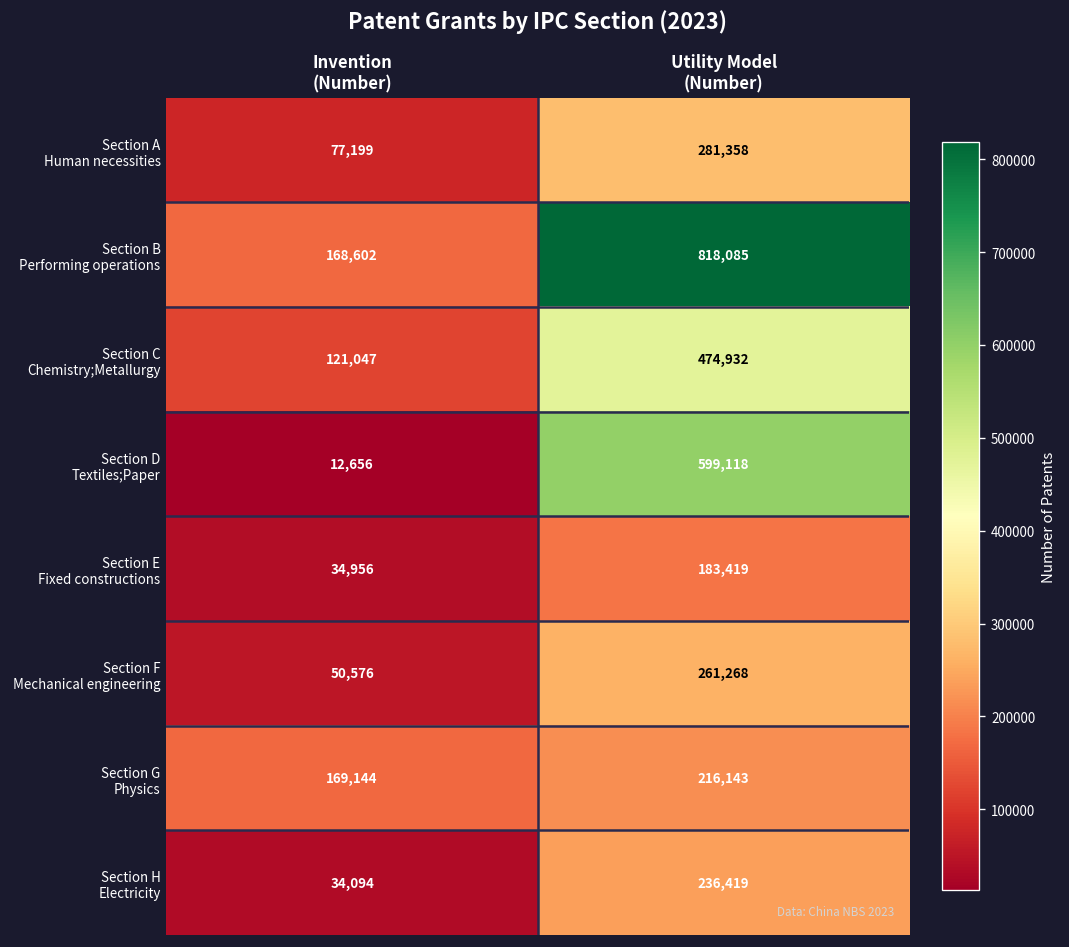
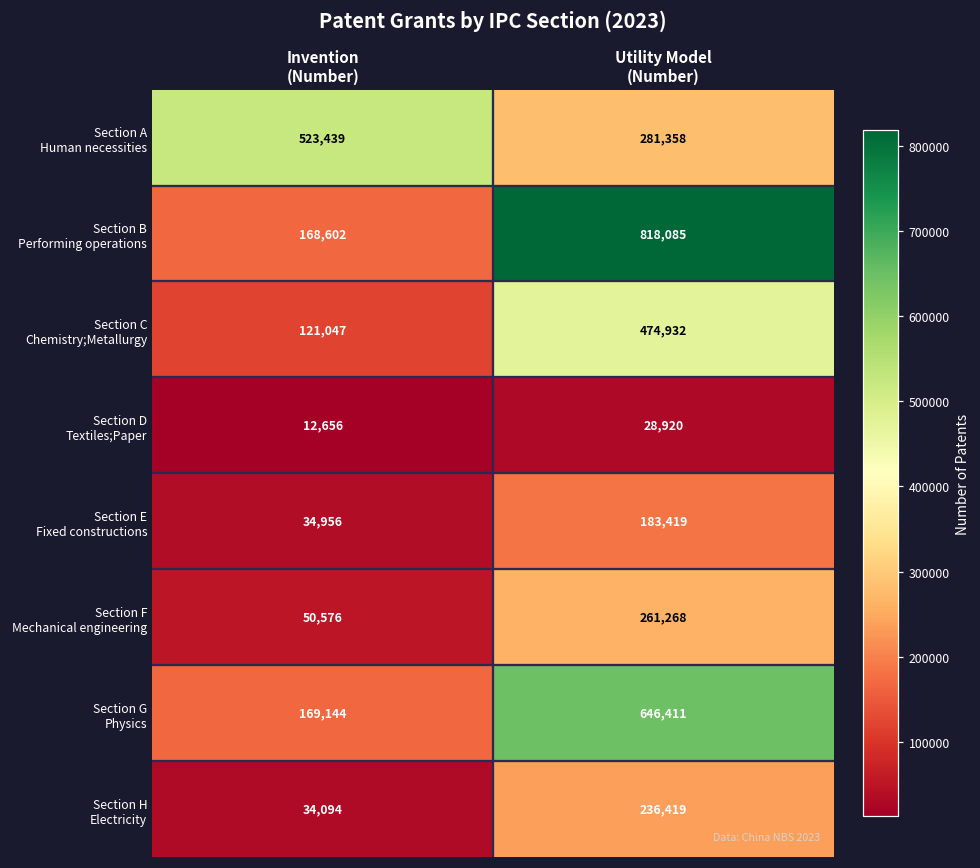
  {
    "Section A Human necessities": {
-     "Invention (Number)": "77,199",
+     "Invention (Number)": "523,439",
      "Utility Model (Number)": "281,358"
    },
    "Section B Performing operations": {
      "Invention (Number)": "168,602",
      "Utility Model (Number)": "818,085"
    },
    "Section C Chemistry;Metallurgy": {
      "Invention (Number)": "121,047",
      "Utility Model (Number)": "474,932"
    },
    "Section D Textiles;Paper": {
      "Invention (Number)": "12,656",
-     "Utility Model (Number)": "599,118"
+     "Utility Model (Number)": "28,920"
    },
    "Section E Fixed constructions": {
      "Invention (Number)": "34,956",
      "Utility Model (Number)": "183,419"
    },
    "Section F Mechanical engineering": {
      "Invention (Number)": "50,576",
      "Utility Model (Number)": "261,268"
    },
    "Section G Physics": {
      "Invention (Number)": "169,144",
-     "Utility Model (Number)": "216,143"
+     "Utility Model (Number)": "646,411"
    },
    "Section H Electricity": {
      "Invention (Number)": "34,094"
    }
  }
